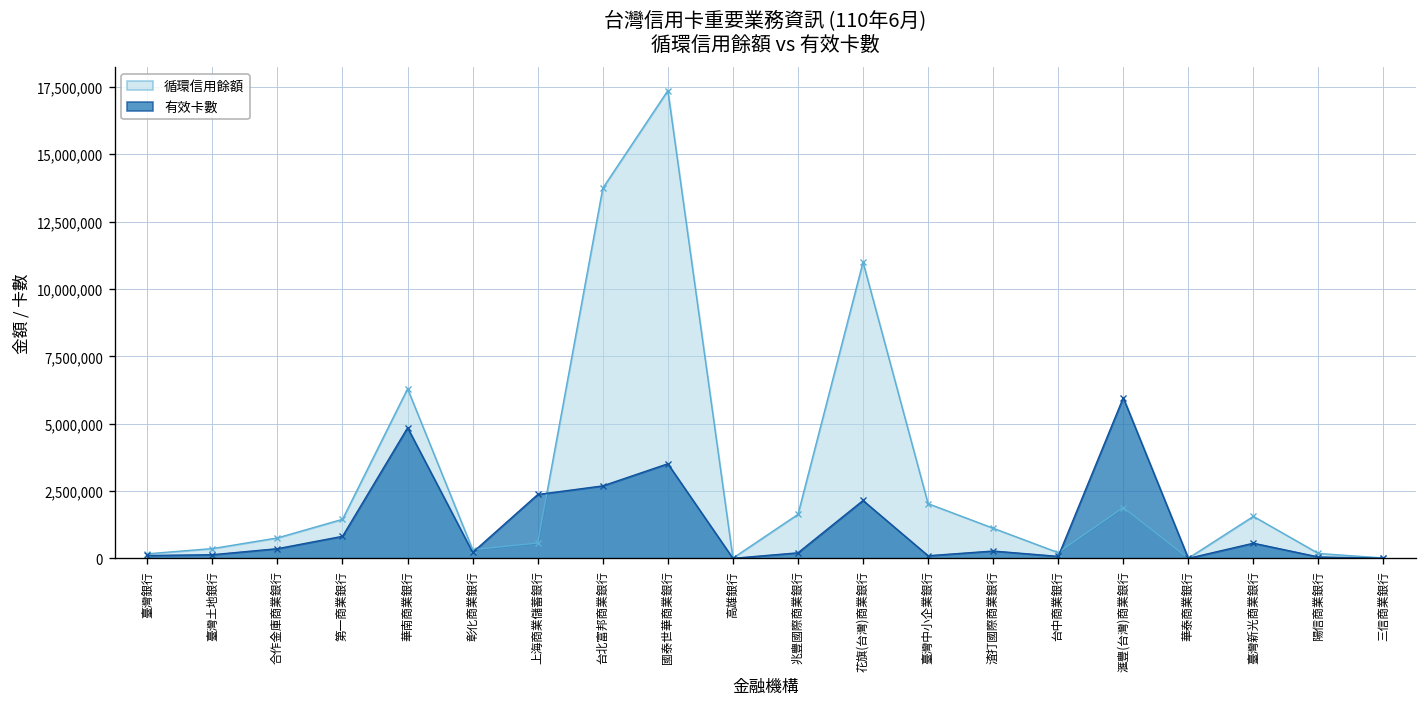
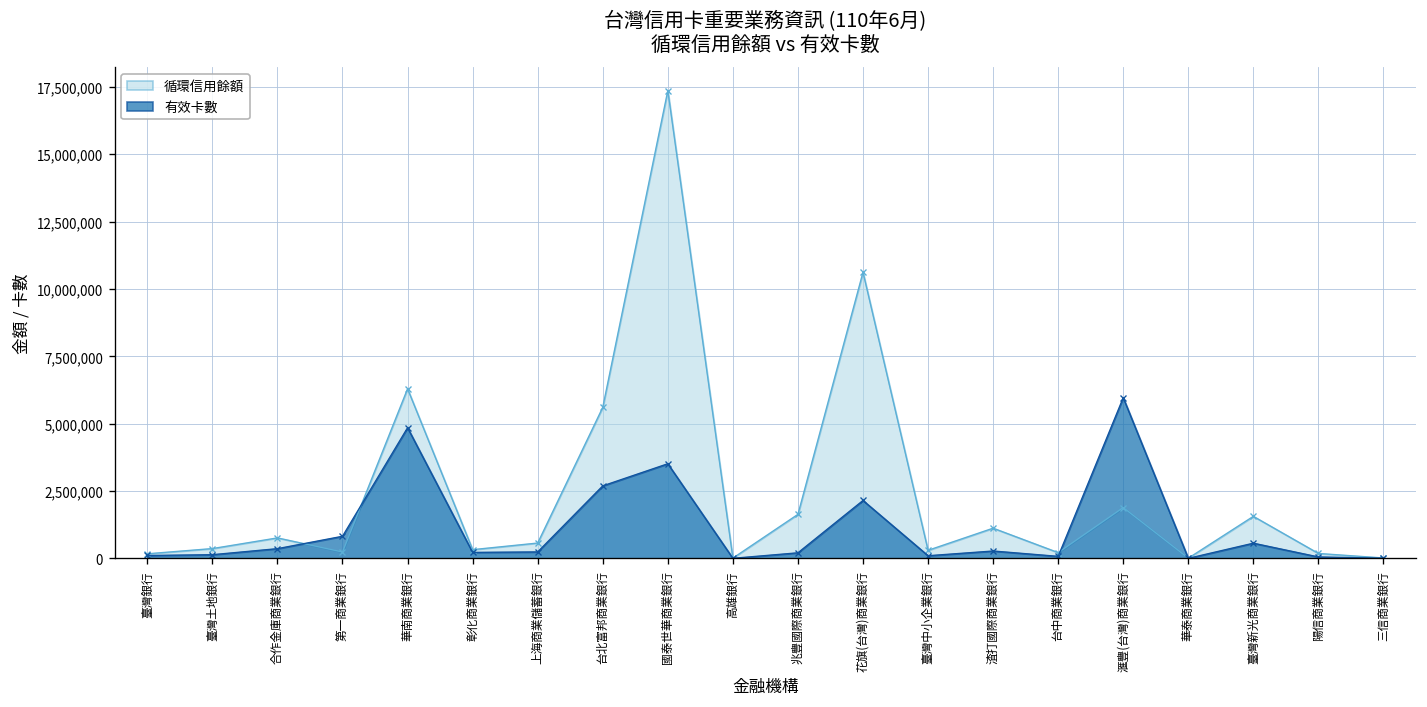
  {
    "循環信用餘額": {
      "臺灣土地銀行": "400,000",
      "合作金庫商業銀行": "800,000",
-     "第一商業銀行": "1,500,000",
+     "第一商業銀行": "200,000",
      "華南商業銀行": "6,300,000",
      "上海商業儲蓄銀行": "600,000",
-     "台北富邦商業銀行": "13,700,000",
+     "台北富邦商業銀行": "5,600,000",
      "國泰世華商業銀行": "17,400,000",
      "兆豐國際商業銀行": "1,600,000",
-     "花旗(台灣)商業銀行": "11,000,000",
-     "臺灣中小企業銀行": "2,000,000",
+     "花旗(台灣)商業銀行": "10,600,000",
+     "臺灣中小企業銀行": "300,000",
      "渣打國際商業銀行": "1,100,000",
      "台中商業銀行": "200,000",
      "滙豐(台灣)商業銀行": "1,900,000",
      "臺灣新光商業銀行": "1,600,000",
      "陽信商業銀行": "200,000"
    },
    "有效卡數": {
      "臺灣土地銀行": "100,000",
      "合作金庫商業銀行": "400,000",
      "第一商業銀行": "800,000",
      "華南商業銀行": "4,900,000",
-     "上海商業儲蓄銀行": "2,400,000",
+     "上海商業儲蓄銀行": "200,000",
      "台北富邦商業銀行": "2,700,000",
      "國泰世華商業銀行": "3,500,000",
      "兆豐國際商業銀行": "200,000",
      "花旗(台灣)商業銀行": "2,200,000",
      "臺灣中小企業銀行": "100,000",
      "渣打國際商業銀行": "300,000",
      "台中商業銀行": "100,000",
      "滙豐(台灣)商業銀行": "6,000,000",
      "臺灣新光商業銀行": "600,000",
      "陽信商業銀行": "100,000"
    }
  }
